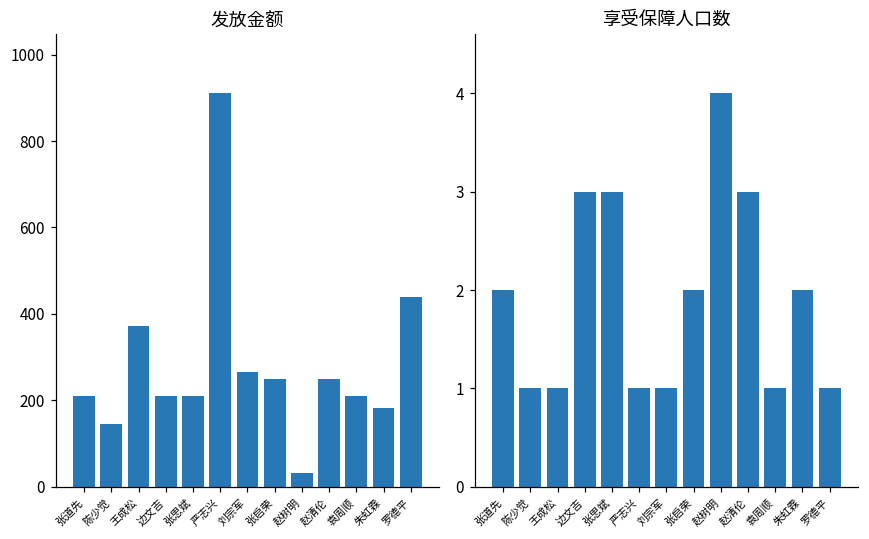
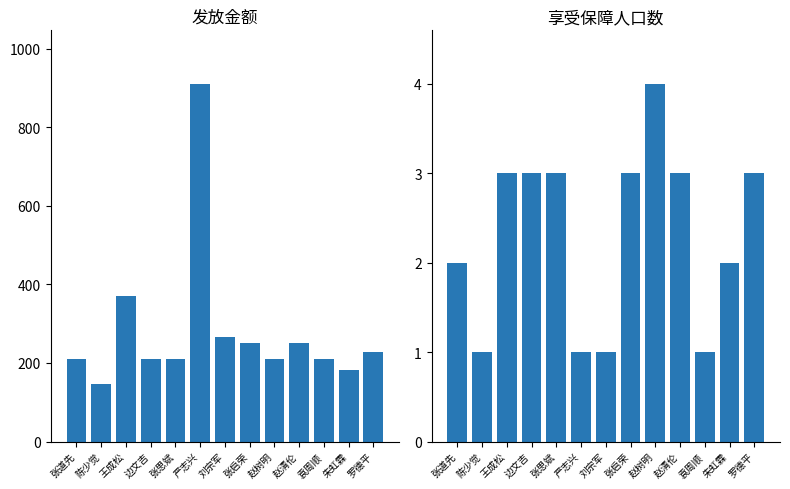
  {
    "发放金额": {
      "张道先": 210,
      "陈少觉": 150,
      "王成松": 370,
      "边文吉": 210,
      "张思斌": 210,
      "严志兴": 910,
      "刘宗军": 270,
      "张启荣": 250,
-     "赵树明": 30,
+     "赵树明": 210,
      "赵清伦": 250,
      "袁周顺": 210,
      "朱虹霖": 180,
-     "罗德平": 440
+     "罗德平": 230
    },
    "享受保障人口数": {
      "张道先": 2,
      "陈少觉": 1,
-     "王成松": 1,
+     "王成松": 3,
      "边文吉": 3,
      "张思斌": 3,
      "严志兴": 1,
      "刘宗军": 1,
-     "张启荣": 2,
+     "张启荣": 3,
      "赵树明": 4,
      "赵清伦": 3,
      "袁周顺": 1,
      "朱虹霖": 2,
-     "罗德平": 1
+     "罗德平": 3
    }
  }
